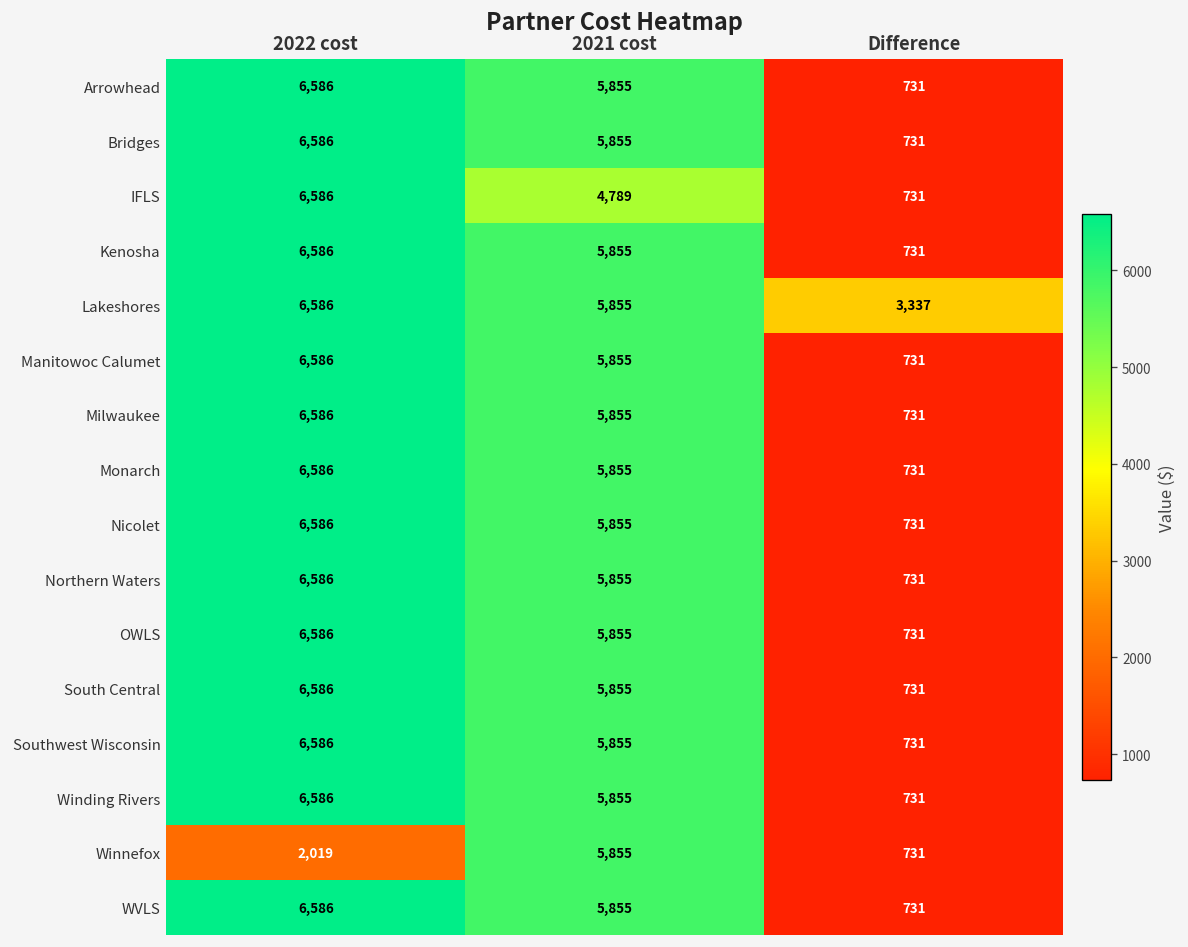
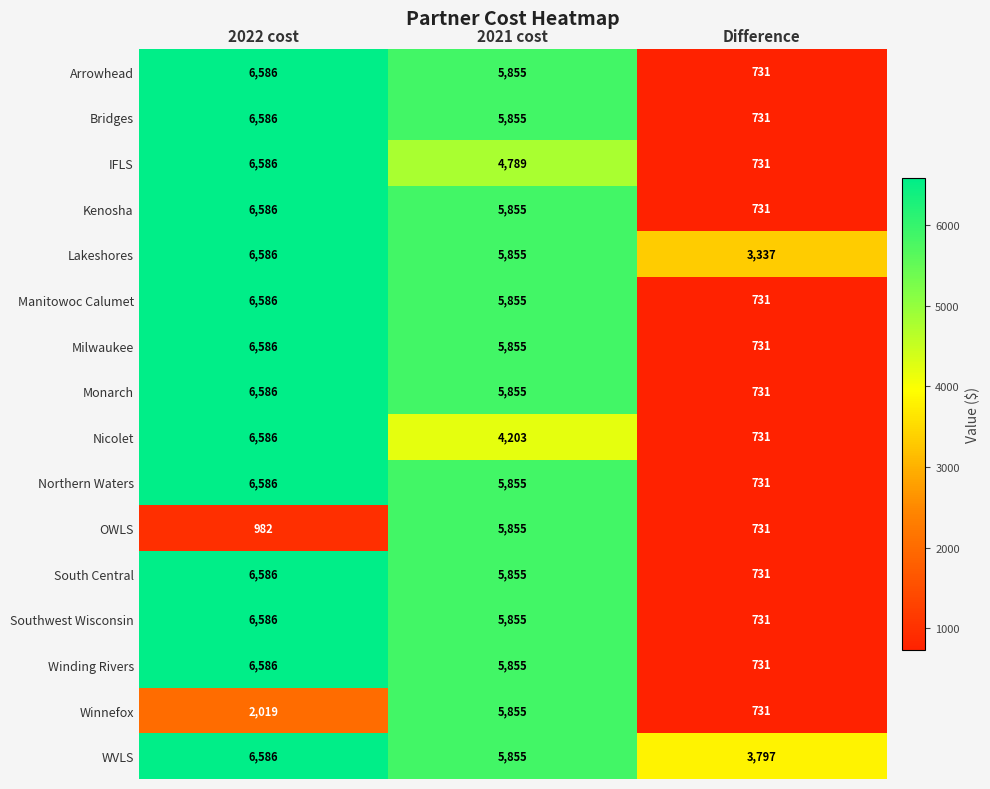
  {
    "Arrowhead": {
      "2022 cost": "6,586",
      "2021 cost": "5,855",
      "Difference": "731"
    },
    "Bridges": {
      "2022 cost": "6,586",
      "2021 cost": "5,855",
      "Difference": "731"
    },
    "IFLS": {
      "2022 cost": "6,586",
      "2021 cost": "4,789",
      "Difference": "731"
    },
    "Kenosha": {
      "2022 cost": "6,586",
      "2021 cost": "5,855",
      "Difference": "731"
    },
    "Lakeshores": {
      "2022 cost": "6,586",
      "2021 cost": "5,855",
      "Difference": "3,337"
    },
    "Manitowoc Calumet": {
      "2022 cost": "6,586",
      "2021 cost": "5,855",
      "Difference": "731"
    },
    "Milwaukee": {
      "2022 cost": "6,586",
      "2021 cost": "5,855",
      "Difference": "731"
    },
    "Monarch": {
      "2022 cost": "6,586",
      "2021 cost": "5,855",
      "Difference": "731"
    },
    "Nicolet": {
      "2022 cost": "6,586",
-     "2021 cost": "5,855",
+     "2021 cost": "4,203",
      "Difference": "731"
    },
    "Northern Waters": {
      "2022 cost": "6,586",
      "2021 cost": "5,855",
      "Difference": "731"
    },
    "OWLS": {
-     "2022 cost": "6,586",
+     "2022 cost": "982",
      "2021 cost": "5,855",
      "Difference": "731"
    },
    "South Central": {
      "2022 cost": "6,586",
      "2021 cost": "5,855",
      "Difference": "731"
    },
    "Southwest Wisconsin": {
      "2022 cost": "6,586",
      "2021 cost": "5,855",
      "Difference": "731"
    },
    "Winding Rivers": {
      "2022 cost": "6,586",
      "2021 cost": "5,855",
      "Difference": "731"
    },
    "Winnefox": {
      "2022 cost": "2,019",
      "2021 cost": "5,855",
      "Difference": "731"
    },
    "WVLS": {
      "2022 cost": "6,586",
      "2021 cost": "5,855",
-     "Difference": "731"
+     "Difference": "3,797"
    }
  }
